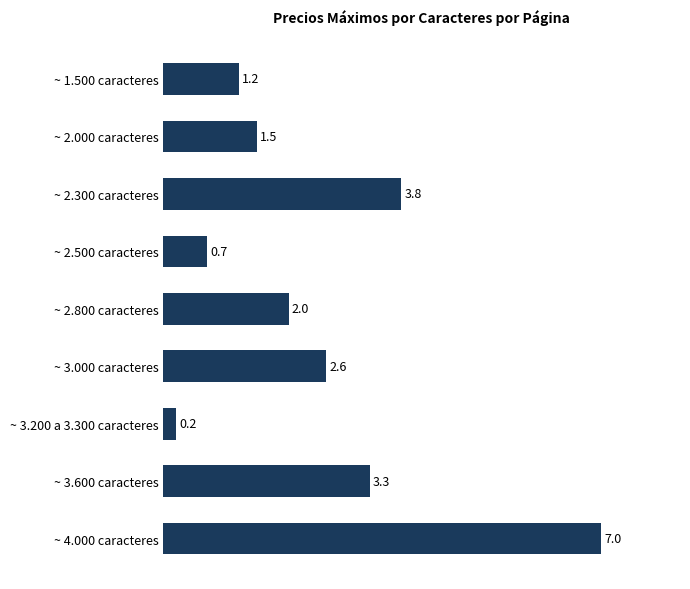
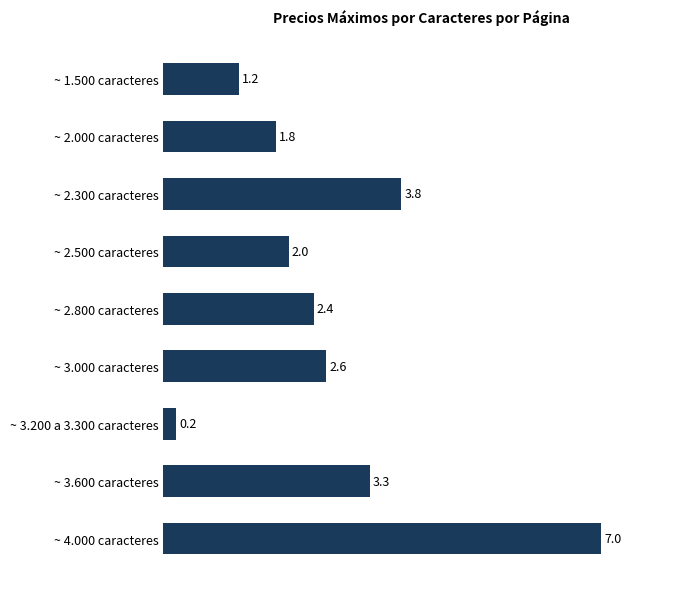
  {
    "~ 1.500 caracteres": 1.2,
-   "~ 2.000 caracteres": 1.5,
+   "~ 2.000 caracteres": 1.8,
    "~ 2.300 caracteres": 3.8,
-   "~ 2.500 caracteres": 0.7,
-   "~ 2.800 caracteres": 2.0,
+   "~ 2.500 caracteres": 2.0,
+   "~ 2.800 caracteres": 2.4,
    "~ 3.000 caracteres": 2.6,
    "~ 3.200 a 3.300 caracteres": 0.2,
    "~ 3.600 caracteres": 3.3,
    "~ 4.000 caracteres": 7.0
  }
